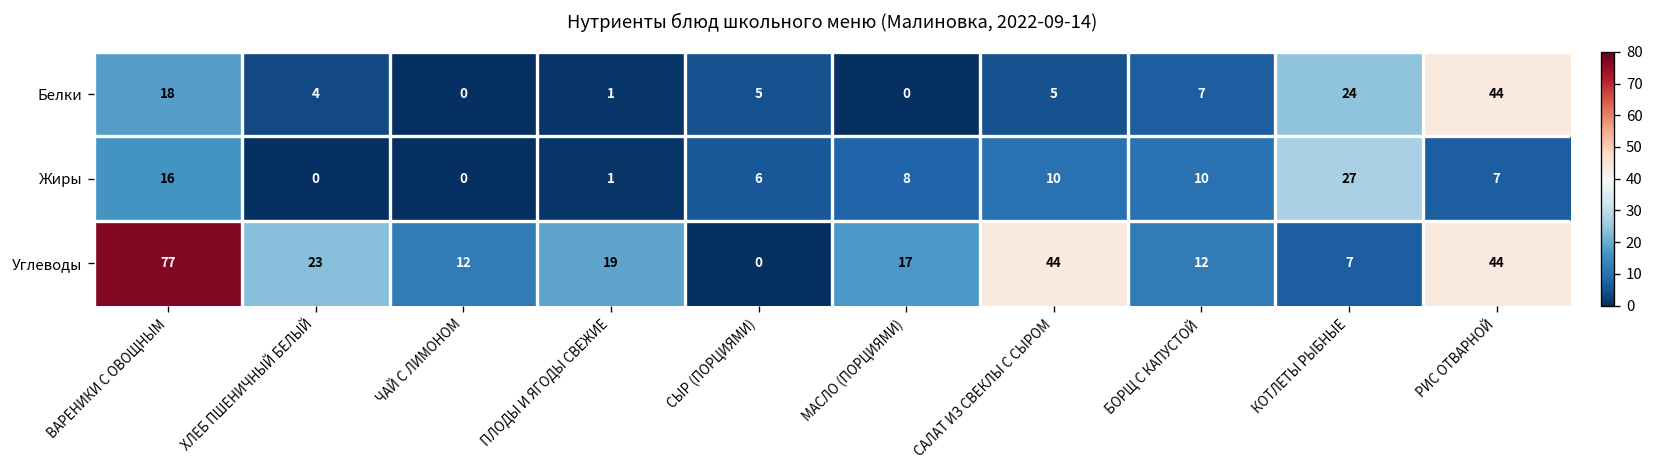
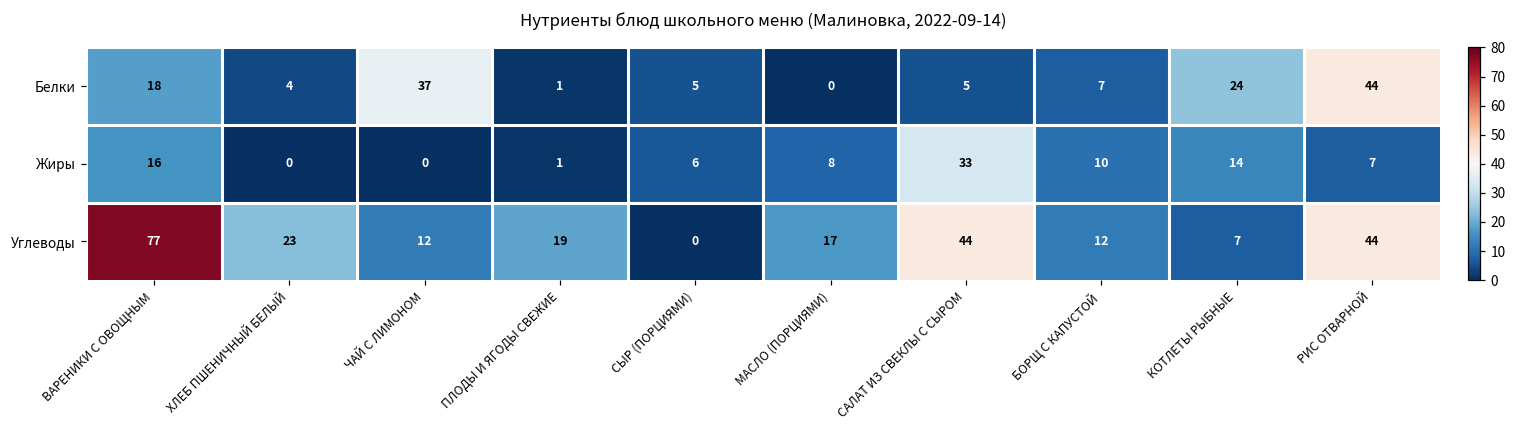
  {
    "Белки": {
      "ВАРЕНИКИ С ОВОЩНЫМ": 18,
      "ХЛЕБ ПШЕНИЧНЫЙ БЕЛЫЙ": 4,
-     "ЧАЙ С ЛИМОНОМ": 0,
+     "ЧАЙ С ЛИМОНОМ": 37,
      "ПЛОДЫ И ЯГОДЫ СВЕЖИЕ": 1,
      "СЫР (ПОРЦИЯМИ)": 5,
      "МАСЛО (ПОРЦИЯМИ)": 0,
      "САЛАТ ИЗ СВЕКЛЫ С СЫРОМ": 5,
      "БОРЩ С КАПУСТОЙ": 7,
      "КОТЛЕТЫ РЫБНЫЕ": 24,
      "РИС ОТВАРНОЙ": 44
    },
    "Жиры": {
      "ВАРЕНИКИ С ОВОЩНЫМ": 16,
      "ХЛЕБ ПШЕНИЧНЫЙ БЕЛЫЙ": 0,
      "ЧАЙ С ЛИМОНОМ": 0,
      "ПЛОДЫ И ЯГОДЫ СВЕЖИЕ": 1,
      "СЫР (ПОРЦИЯМИ)": 6,
      "МАСЛО (ПОРЦИЯМИ)": 8,
-     "САЛАТ ИЗ СВЕКЛЫ С СЫРОМ": 10,
+     "САЛАТ ИЗ СВЕКЛЫ С СЫРОМ": 33,
      "БОРЩ С КАПУСТОЙ": 10,
-     "КОТЛЕТЫ РЫБНЫЕ": 27,
+     "КОТЛЕТЫ РЫБНЫЕ": 14,
      "РИС ОТВАРНОЙ": 7
    },
    "Углеводы": {
      "ВАРЕНИКИ С ОВОЩНЫМ": 77,
      "ХЛЕБ ПШЕНИЧНЫЙ БЕЛЫЙ": 23,
      "ЧАЙ С ЛИМОНОМ": 12,
      "ПЛОДЫ И ЯГОДЫ СВЕЖИЕ": 19,
      "СЫР (ПОРЦИЯМИ)": 0,
      "МАСЛО (ПОРЦИЯМИ)": 17,
      "САЛАТ ИЗ СВЕКЛЫ С СЫРОМ": 44,
      "БОРЩ С КАПУСТОЙ": 12,
      "КОТЛЕТЫ РЫБНЫЕ": 7,
      "РИС ОТВАРНОЙ": 44
    }
  }
